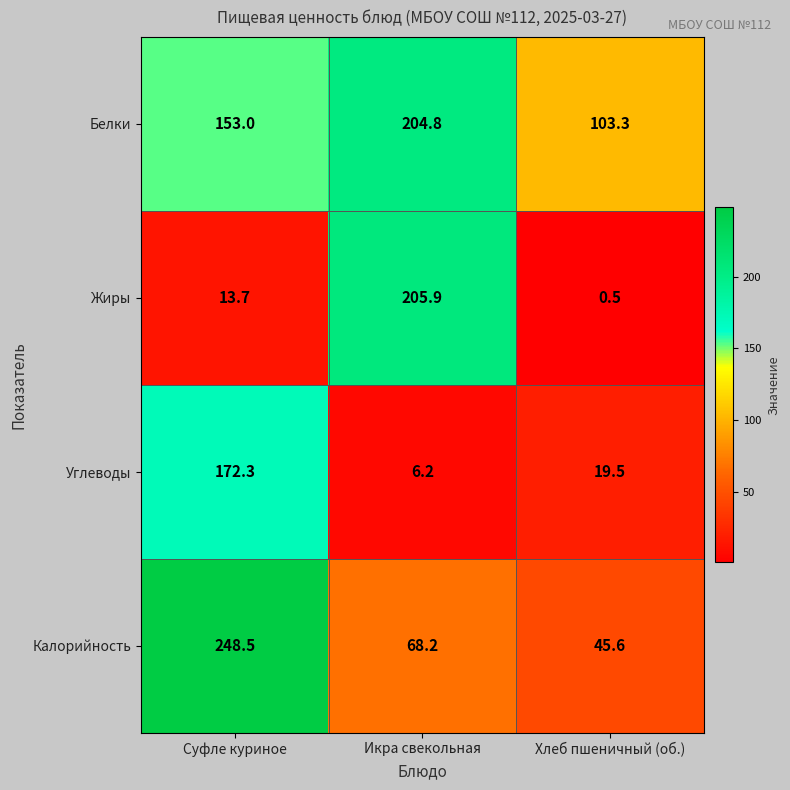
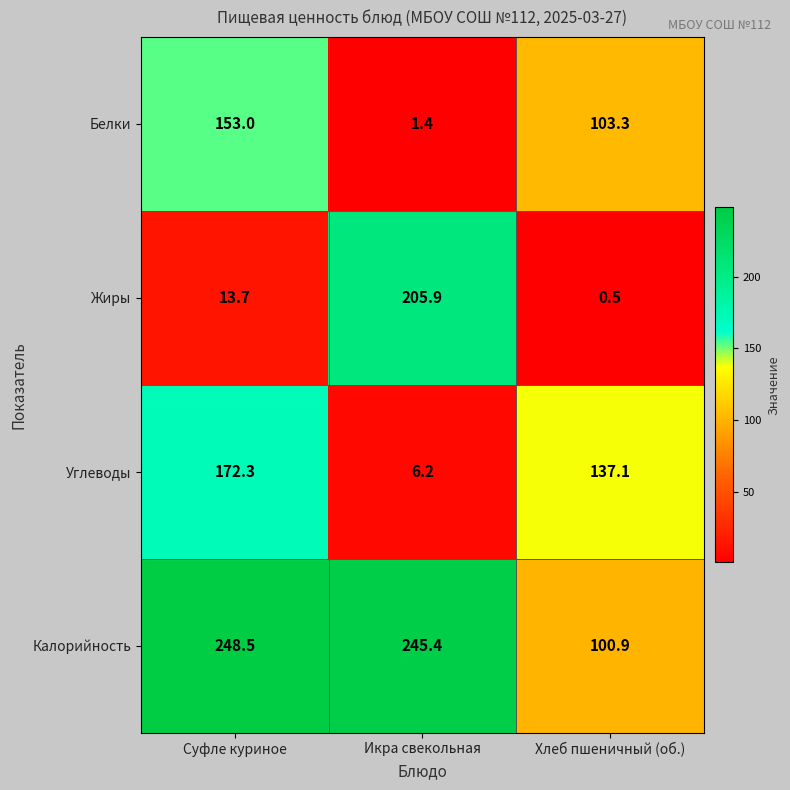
  {
    "Белки": {
      "Суфле куриное": 153.0,
-     "Икра свекольная": 204.8,
+     "Икра свекольная": 1.4,
      "Хлеб пшеничный (об.)": 103.3
    },
    "Жиры": {
      "Суфле куриное": 13.7,
      "Икра свекольная": 205.9,
      "Хлеб пшеничный (об.)": 0.5
    },
    "Углеводы": {
      "Суфле куриное": 172.3,
      "Икра свекольная": 6.2,
-     "Хлеб пшеничный (об.)": 19.5
+     "Хлеб пшеничный (об.)": 137.1
    },
    "Калорийность": {
      "Суфле куриное": 248.5,
-     "Икра свекольная": 68.2,
-     "Хлеб пшеничный (об.)": 45.6
+     "Икра свекольная": 245.4,
+     "Хлеб пшеничный (об.)": 100.9
    }
  }
